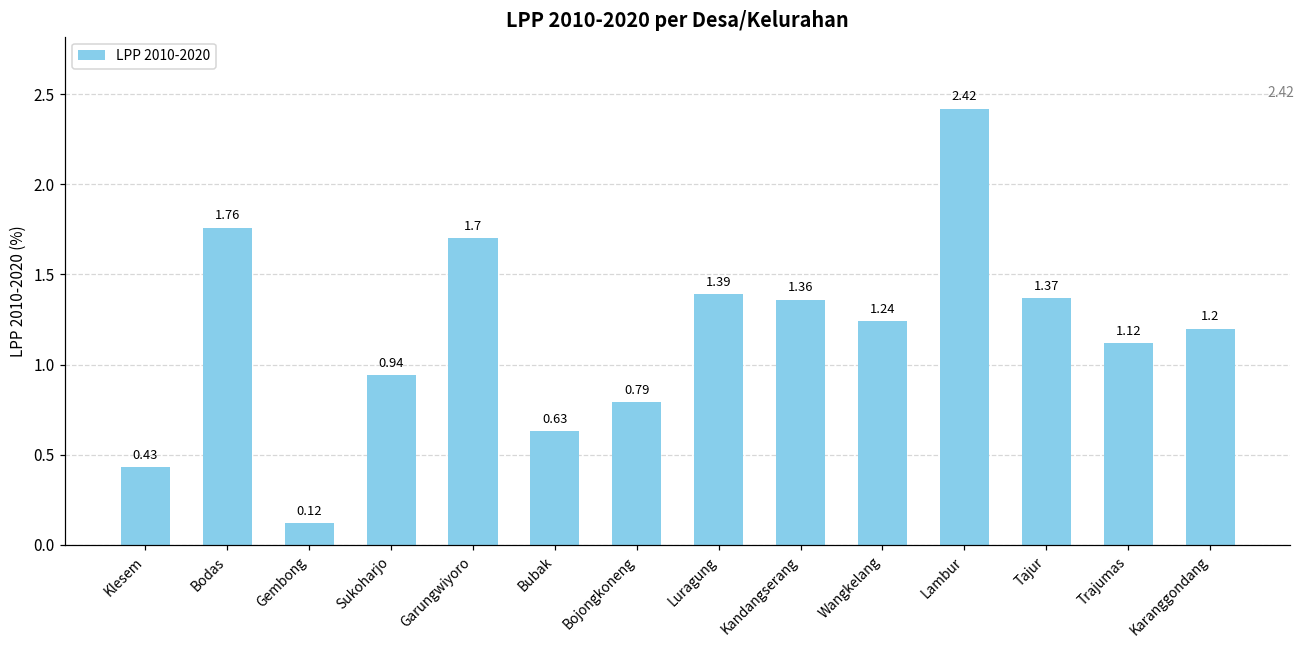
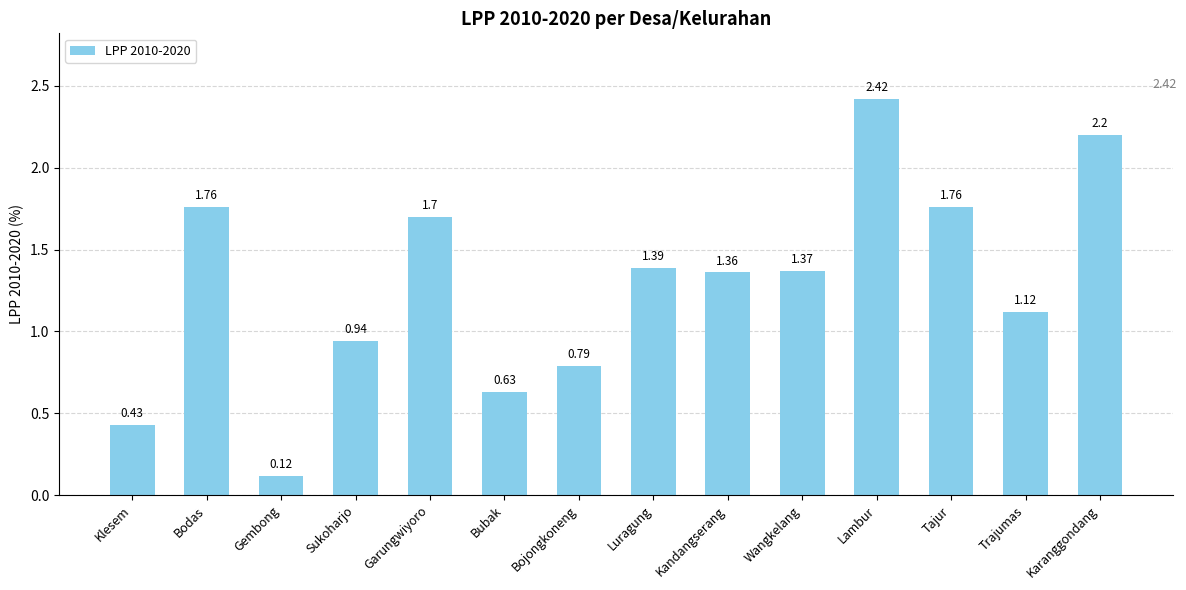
  {
    "Klesem": 0.43,
    "Bodas": 1.76,
    "Gembong": 0.12,
    "Sukoharjo": 0.94,
    "Garungwiyoro": 1.7,
    "Bubak": 0.63,
    "Bojongkoneng": 0.79,
    "Luragung": 1.39,
    "Kandangserang": 1.36,
-   "Wangkelang": 1.24,
+   "Wangkelang": 1.37,
    "Lambur": 2.42,
-   "Tajur": 1.37,
+   "Tajur": 1.76,
    "Trajumas": 1.12,
-   "Karanggondang": 1.2
+   "Karanggondang": 2.2
  }
